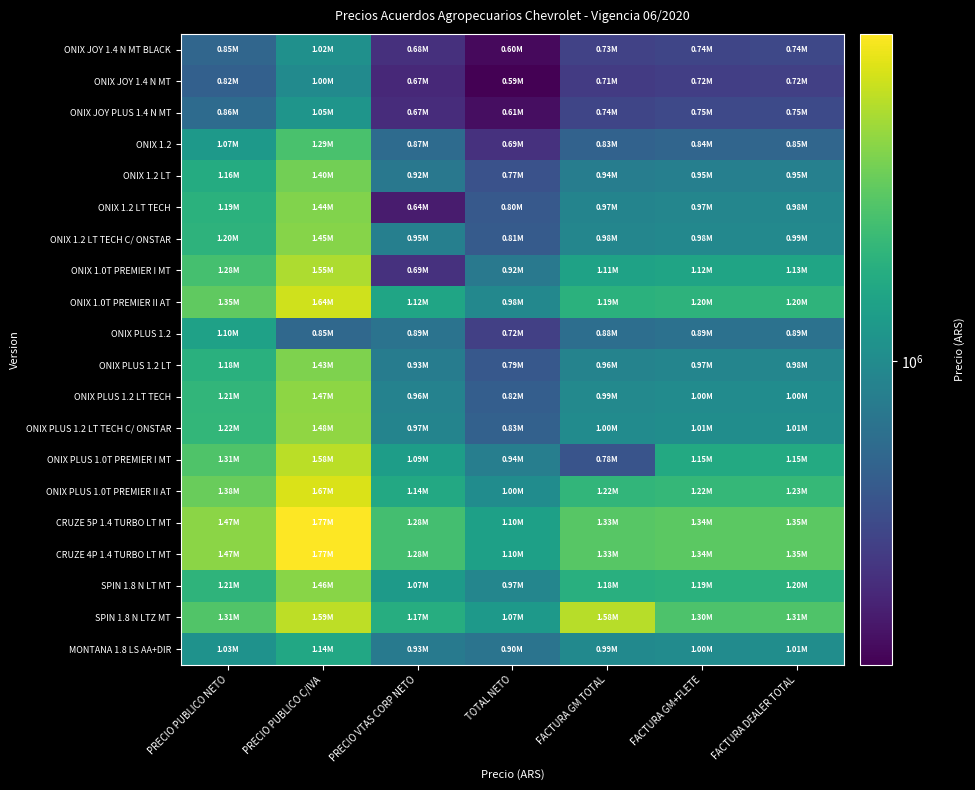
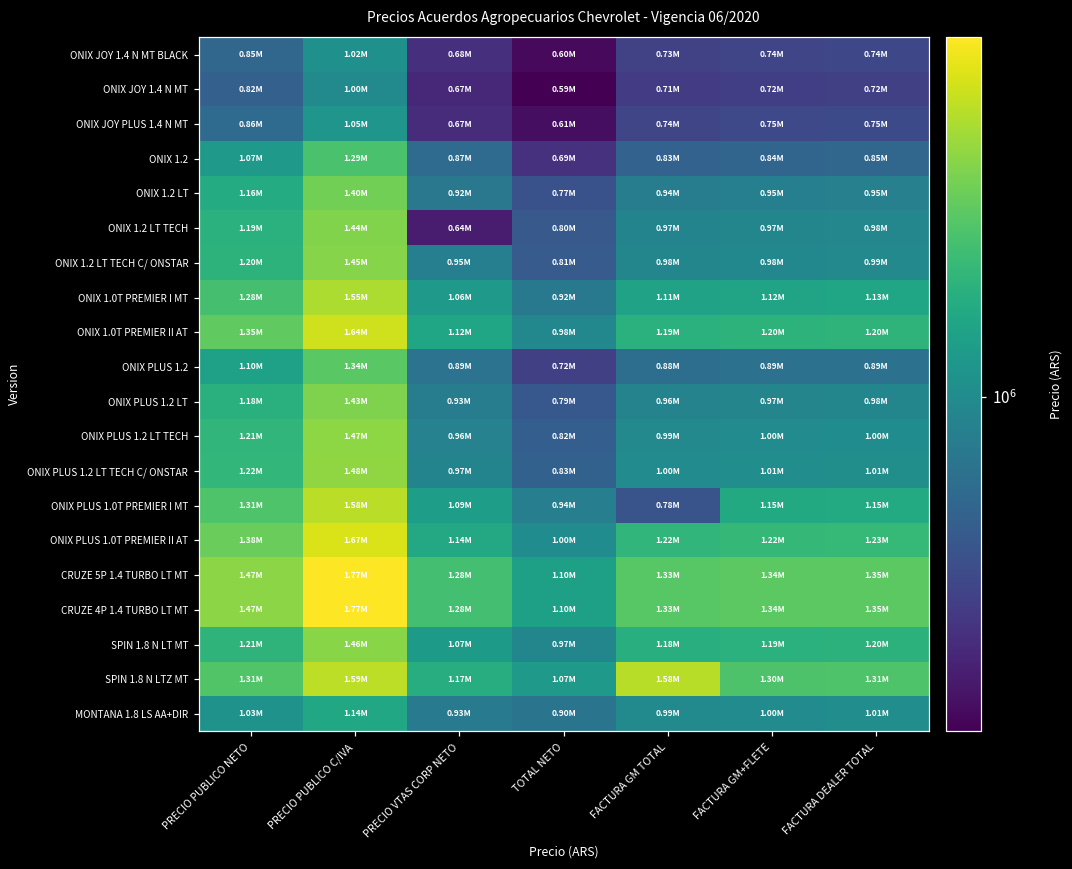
  {
    "ONIX JOY 1.4 N MT BLACK": {
      "PRECIO PUBLICO NETO": "0.85M",
      "PRECIO PUBLICO C/IVA": "1.02M",
      "PRECIO VTAS CORP NETO": "0.68M",
      "TOTAL NETO": "0.60M",
      "FACTURA GM TOTAL": "0.73M",
      "FACTURA GM+FLETE": "0.74M",
      "FACTURA DEALER TOTAL": "0.74M"
    },
    "ONIX JOY 1.4 N MT": {
      "PRECIO PUBLICO NETO": "0.82M",
      "PRECIO PUBLICO C/IVA": "1.00M",
      "PRECIO VTAS CORP NETO": "0.67M",
      "TOTAL NETO": "0.59M",
      "FACTURA GM TOTAL": "0.71M",
      "FACTURA GM+FLETE": "0.72M",
      "FACTURA DEALER TOTAL": "0.72M"
    },
    "ONIX JOY PLUS 1.4 N MT": {
      "PRECIO PUBLICO NETO": "0.86M",
      "PRECIO PUBLICO C/IVA": "1.05M",
      "PRECIO VTAS CORP NETO": "0.67M",
      "TOTAL NETO": "0.61M",
      "FACTURA GM TOTAL": "0.74M",
      "FACTURA GM+FLETE": "0.75M",
      "FACTURA DEALER TOTAL": "0.75M"
    },
    "ONIX 1.2": {
      "PRECIO PUBLICO NETO": "1.07M",
      "PRECIO PUBLICO C/IVA": "1.29M",
      "PRECIO VTAS CORP NETO": "0.87M",
      "TOTAL NETO": "0.69M",
      "FACTURA GM TOTAL": "0.83M",
      "FACTURA GM+FLETE": "0.84M",
      "FACTURA DEALER TOTAL": "0.85M"
    },
    "ONIX 1.2 LT": {
      "PRECIO PUBLICO NETO": "1.16M",
      "PRECIO PUBLICO C/IVA": "1.40M",
      "PRECIO VTAS CORP NETO": "0.92M",
      "TOTAL NETO": "0.77M",
      "FACTURA GM TOTAL": "0.94M",
      "FACTURA GM+FLETE": "0.95M",
      "FACTURA DEALER TOTAL": "0.95M"
    },
    "ONIX 1.2 LT TECH": {
      "PRECIO PUBLICO NETO": "1.19M",
      "PRECIO PUBLICO C/IVA": "1.44M",
      "PRECIO VTAS CORP NETO": "0.64M",
      "TOTAL NETO": "0.80M",
      "FACTURA GM TOTAL": "0.97M",
      "FACTURA GM+FLETE": "0.97M",
      "FACTURA DEALER TOTAL": "0.98M"
    },
    "ONIX 1.2 LT TECH C/ ONSTAR": {
      "PRECIO PUBLICO NETO": "1.20M",
      "PRECIO PUBLICO C/IVA": "1.45M",
      "PRECIO VTAS CORP NETO": "0.95M",
      "TOTAL NETO": "0.81M",
      "FACTURA GM TOTAL": "0.98M",
      "FACTURA GM+FLETE": "0.98M",
      "FACTURA DEALER TOTAL": "0.99M"
    },
    "ONIX 1.0T PREMIER I MT": {
      "PRECIO PUBLICO NETO": "1.28M",
      "PRECIO PUBLICO C/IVA": "1.55M",
-     "PRECIO VTAS CORP NETO": "0.69M",
+     "PRECIO VTAS CORP NETO": "1.06M",
      "TOTAL NETO": "0.92M",
      "FACTURA GM TOTAL": "1.11M",
      "FACTURA GM+FLETE": "1.12M",
      "FACTURA DEALER TOTAL": "1.13M"
    },
    "ONIX 1.0T PREMIER II AT": {
      "PRECIO PUBLICO NETO": "1.35M",
      "PRECIO PUBLICO C/IVA": "1.64M",
      "PRECIO VTAS CORP NETO": "1.12M",
      "TOTAL NETO": "0.98M",
      "FACTURA GM TOTAL": "1.19M",
      "FACTURA GM+FLETE": "1.20M",
      "FACTURA DEALER TOTAL": "1.20M"
    },
    "ONIX PLUS 1.2": {
      "PRECIO PUBLICO NETO": "1.10M",
-     "PRECIO PUBLICO C/IVA": "0.85M",
+     "PRECIO PUBLICO C/IVA": "1.34M",
      "PRECIO VTAS CORP NETO": "0.89M",
      "TOTAL NETO": "0.72M",
      "FACTURA GM TOTAL": "0.88M",
      "FACTURA GM+FLETE": "0.89M",
      "FACTURA DEALER TOTAL": "0.89M"
    },
    "ONIX PLUS 1.2 LT": {
      "PRECIO PUBLICO NETO": "1.18M",
      "PRECIO PUBLICO C/IVA": "1.43M",
      "PRECIO VTAS CORP NETO": "0.93M",
      "TOTAL NETO": "0.79M",
      "FACTURA GM TOTAL": "0.96M",
      "FACTURA GM+FLETE": "0.97M",
      "FACTURA DEALER TOTAL": "0.98M"
    },
    "ONIX PLUS 1.2 LT TECH": {
      "PRECIO PUBLICO NETO": "1.21M",
      "PRECIO PUBLICO C/IVA": "1.47M",
      "PRECIO VTAS CORP NETO": "0.96M",
      "TOTAL NETO": "0.82M",
      "FACTURA GM TOTAL": "0.99M",
      "FACTURA GM+FLETE": "1.00M",
      "FACTURA DEALER TOTAL": "1.00M"
    },
    "ONIX PLUS 1.2 LT TECH C/ ONSTAR": {
      "PRECIO PUBLICO NETO": "1.22M",
      "PRECIO PUBLICO C/IVA": "1.48M",
      "PRECIO VTAS CORP NETO": "0.97M",
      "TOTAL NETO": "0.83M",
      "FACTURA GM TOTAL": "1.00M",
      "FACTURA GM+FLETE": "1.01M",
      "FACTURA DEALER TOTAL": "1.01M"
    },
    "ONIX PLUS 1.0T PREMIER I MT": {
      "PRECIO PUBLICO NETO": "1.31M",
      "PRECIO PUBLICO C/IVA": "1.58M",
      "PRECIO VTAS CORP NETO": "1.09M",
      "TOTAL NETO": "0.94M",
      "FACTURA GM TOTAL": "0.78M",
      "FACTURA GM+FLETE": "1.15M",
      "FACTURA DEALER TOTAL": "1.15M"
    },
    "ONIX PLUS 1.0T PREMIER II AT": {
      "PRECIO PUBLICO NETO": "1.38M",
      "PRECIO PUBLICO C/IVA": "1.67M",
      "PRECIO VTAS CORP NETO": "1.14M",
      "TOTAL NETO": "1.00M",
      "FACTURA GM TOTAL": "1.22M",
      "FACTURA GM+FLETE": "1.22M",
      "FACTURA DEALER TOTAL": "1.23M"
    },
    "CRUZE 5P 1.4 TURBO LT MT": {
      "PRECIO PUBLICO NETO": "1.47M",
      "PRECIO PUBLICO C/IVA": "1.77M",
      "PRECIO VTAS CORP NETO": "1.28M",
      "TOTAL NETO": "1.10M",
      "FACTURA GM TOTAL": "1.33M",
      "FACTURA GM+FLETE": "1.34M",
      "FACTURA DEALER TOTAL": "1.35M"
    },
    "CRUZE 4P 1.4 TURBO LT MT": {
      "PRECIO PUBLICO NETO": "1.47M",
      "PRECIO PUBLICO C/IVA": "1.77M",
      "PRECIO VTAS CORP NETO": "1.28M",
      "TOTAL NETO": "1.10M",
      "FACTURA GM TOTAL": "1.33M",
      "FACTURA GM+FLETE": "1.34M",
      "FACTURA DEALER TOTAL": "1.35M"
    },
    "SPIN 1.8 N LT MT": {
      "PRECIO PUBLICO NETO": "1.21M",
      "PRECIO PUBLICO C/IVA": "1.46M",
      "PRECIO VTAS CORP NETO": "1.07M",
      "TOTAL NETO": "0.97M",
      "FACTURA GM TOTAL": "1.18M",
      "FACTURA GM+FLETE": "1.19M",
      "FACTURA DEALER TOTAL": "1.20M"
    },
    "SPIN 1.8 N LTZ MT": {
      "PRECIO PUBLICO NETO": "1.31M",
      "PRECIO PUBLICO C/IVA": "1.59M",
      "PRECIO VTAS CORP NETO": "1.17M",
      "TOTAL NETO": "1.07M",
      "FACTURA GM TOTAL": "1.58M",
      "FACTURA GM+FLETE": "1.30M",
      "FACTURA DEALER TOTAL": "1.31M"
    },
    "MONTANA 1.8 LS AA+DIR": {
      "PRECIO PUBLICO NETO": "1.03M",
      "PRECIO PUBLICO C/IVA": "1.14M",
      "PRECIO VTAS CORP NETO": "0.93M",
      "TOTAL NETO": "0.90M",
      "FACTURA GM TOTAL": "0.99M",
      "FACTURA GM+FLETE": "1.00M",
      "FACTURA DEALER TOTAL": "1.01M"
    }
  }
